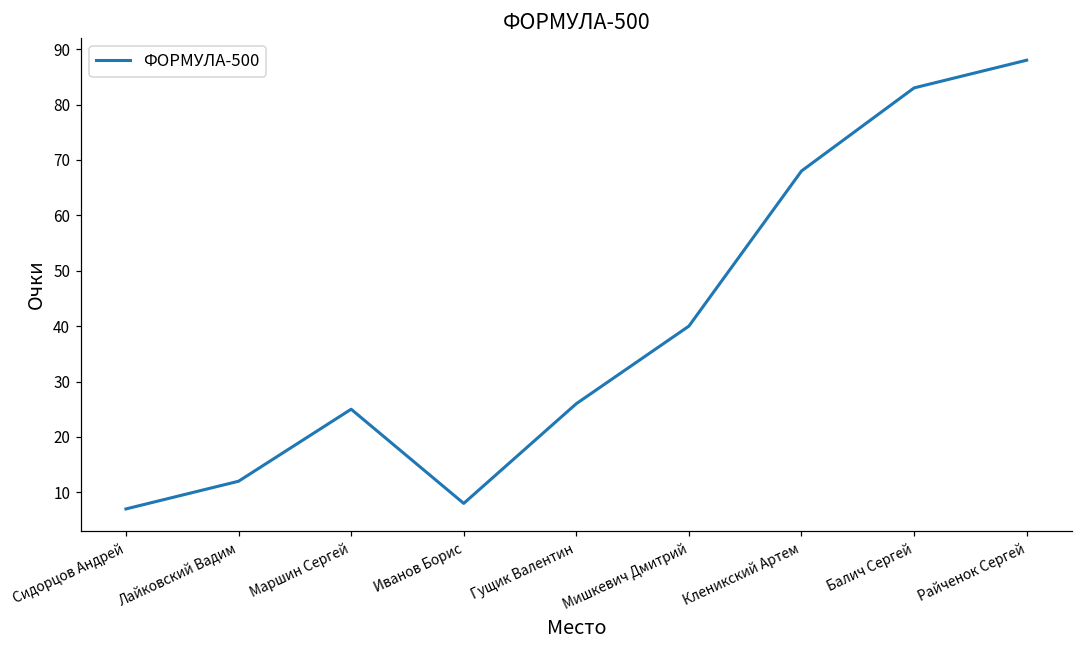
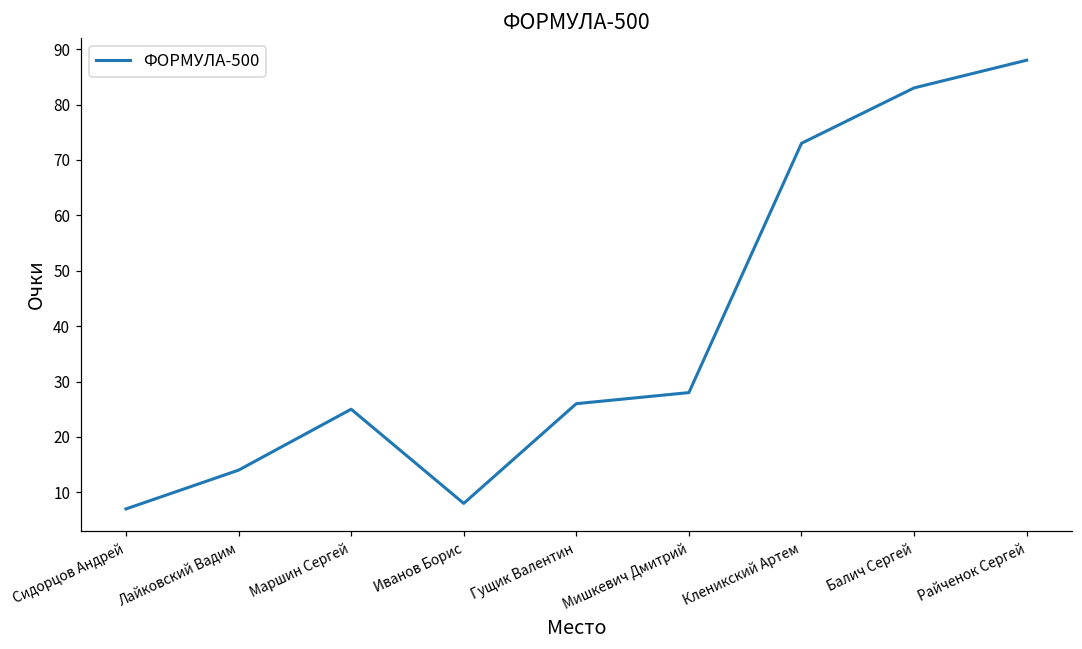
  {
    "Сидорцов Андрей": 7,
-   "Лайковский Вадим": 12,
+   "Лайковский Вадим": 14,
    "Маршин Сергей": 25,
    "Иванов Борис": 8,
    "Гущик Валентин": 26,
-   "Мишкевич Дмитрий": 40,
-   "Кленикский Артем": 68,
+   "Мишкевич Дмитрий": 28,
+   "Кленикский Артем": 73,
    "Балич Сергей": 83,
    "Райченок Сергей": 88
  }
